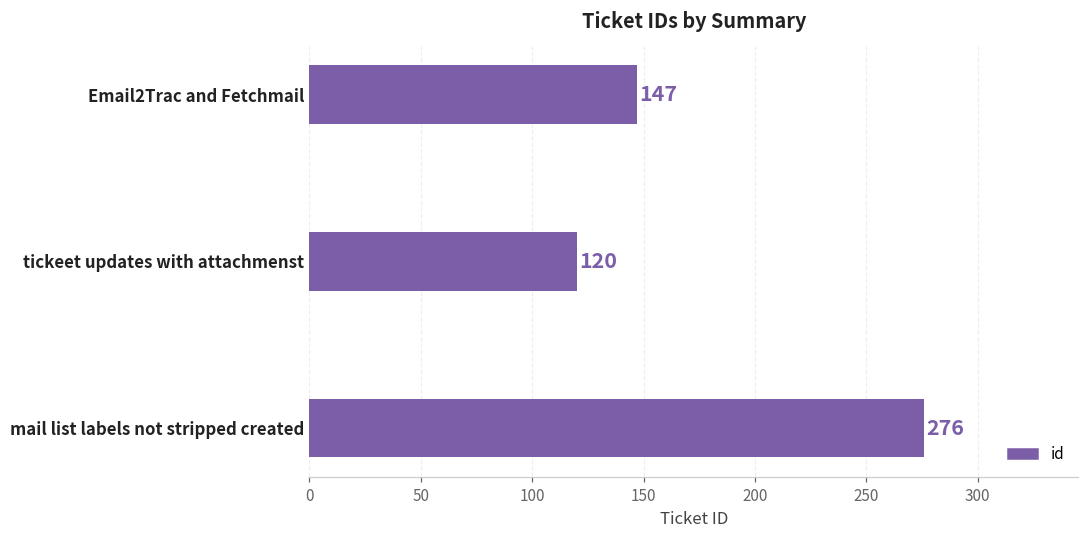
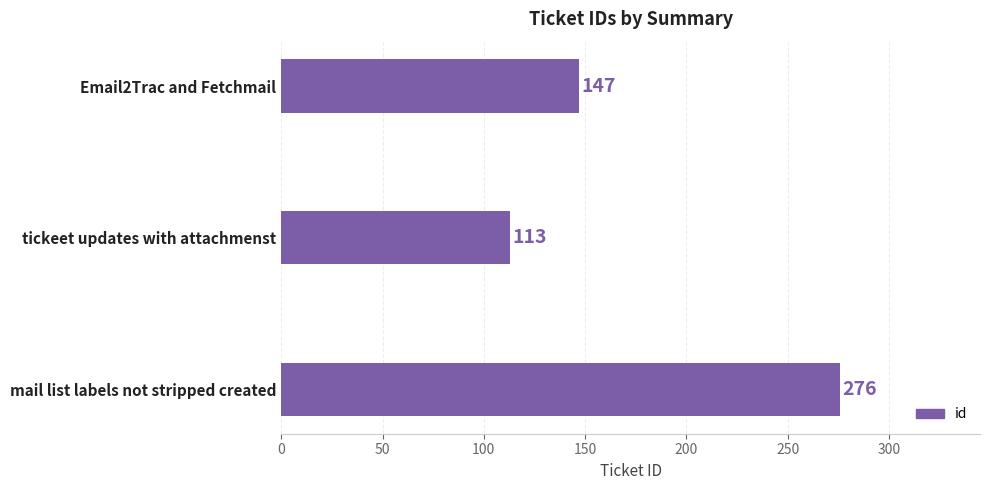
  {
    "Email2Trac and Fetchmail": 147,
-   "tickeet updates with attachmenst": 120,
+   "tickeet updates with attachmenst": 113,
    "mail list labels not stripped created": 276
  }
